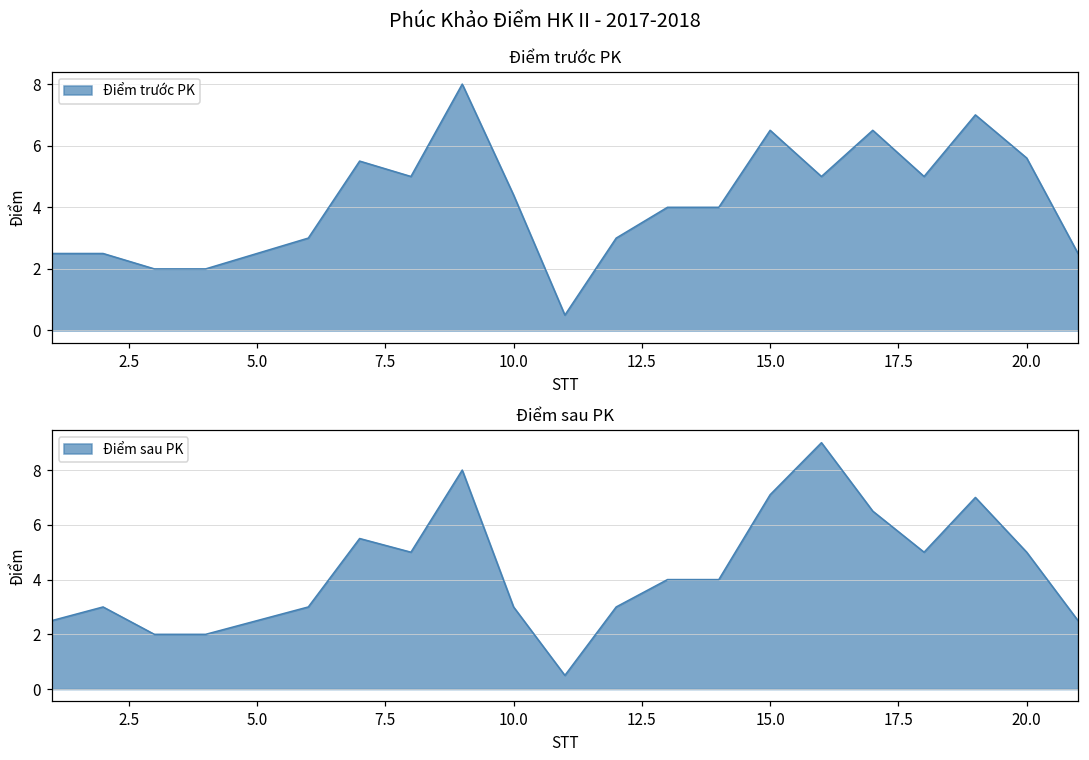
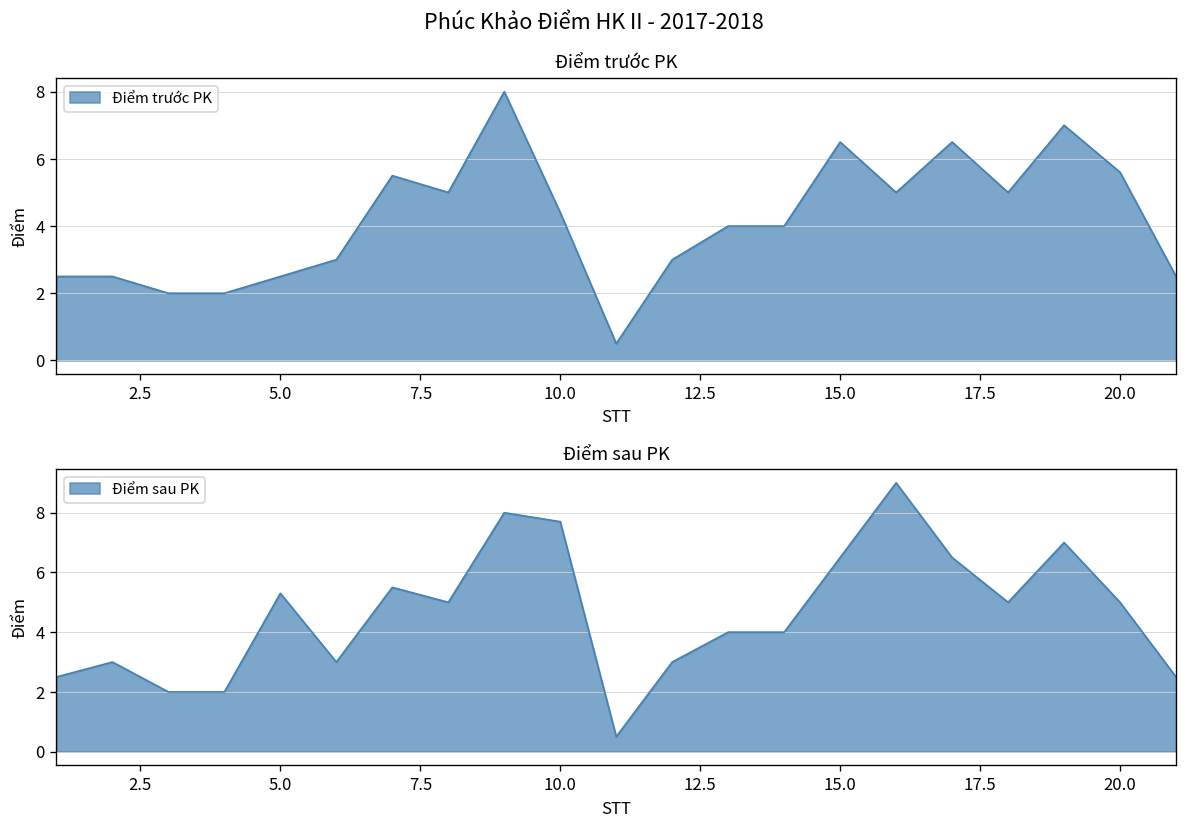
  {
    "Điểm trước PK": {
      "5.0": 2.5,
      "10.0": 4.4,
      "15.0": 6.5,
      "20.0": 5.6
    },
    "Điểm sau PK": {
-     "5.0": 2.5,
-     "10.0": 3.0,
-     "15.0": 7.1,
+     "5.0": 5.3,
+     "10.0": 7.7,
+     "15.0": 6.5,
      "20.0": 5.0
    }
  }
